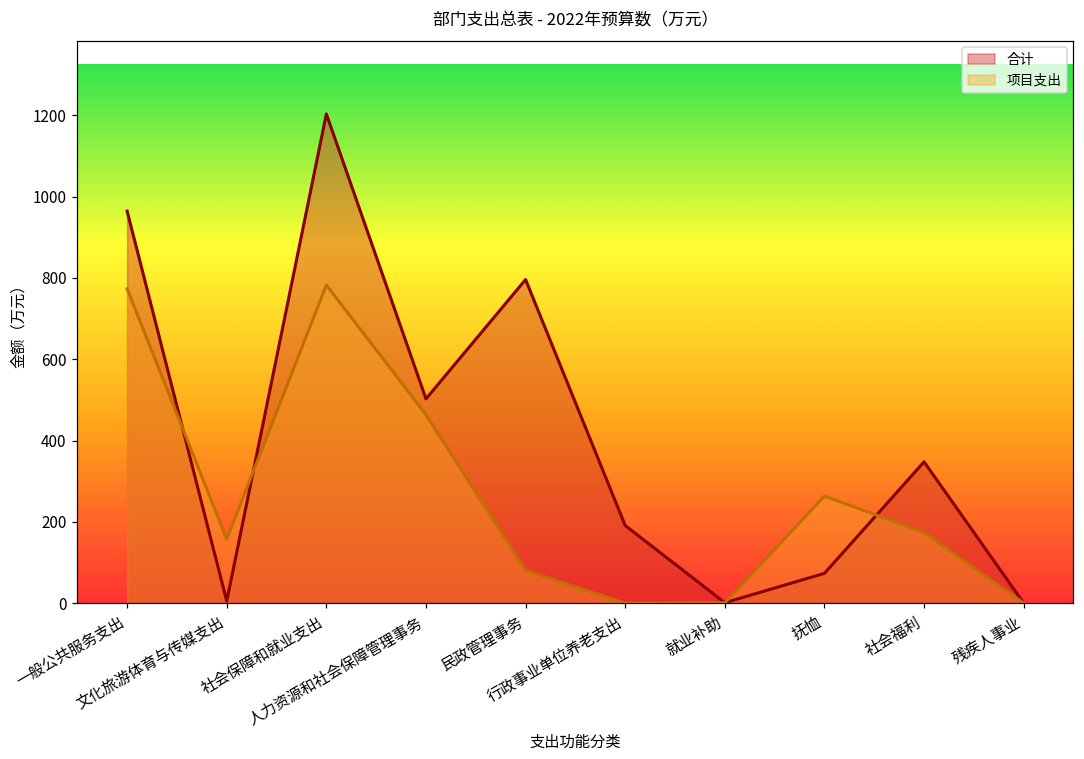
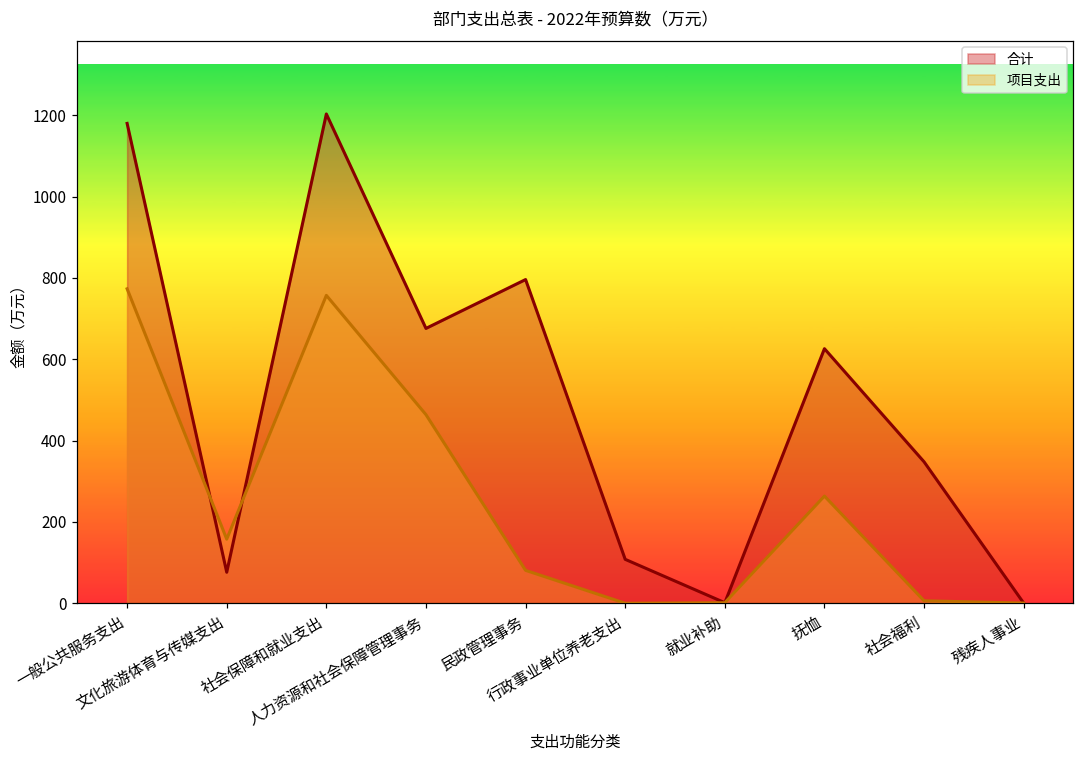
  {
    "合计": {
-     "一般公共服务支出": 960,
-     "文化旅游体育与传媒支出": 10,
+     "一般公共服务支出": 1180,
+     "文化旅游体育与传媒支出": 80,
      "社会保障和就业支出": 1200,
-     "人力资源和社会保障管理事务": 500,
+     "人力资源和社会保障管理事务": 680,
      "民政管理事务": 800,
-     "行政事业单位养老支出": 190,
-     "抚恤": 70,
+     "行政事业单位养老支出": 110,
+     "抚恤": 630,
      "社会福利": 350
    },
    "项目支出": {
      "一般公共服务支出": 770,
      "文化旅游体育与传媒支出": 160,
-     "社会保障和就业支出": 780,
+     "社会保障和就业支出": 760,
      "人力资源和社会保障管理事务": 460,
      "民政管理事务": 80,
      "行政事业单位养老支出": 0,
      "抚恤": 260,
-     "社会福利": 170
+     "社会福利": 10
    }
  }
